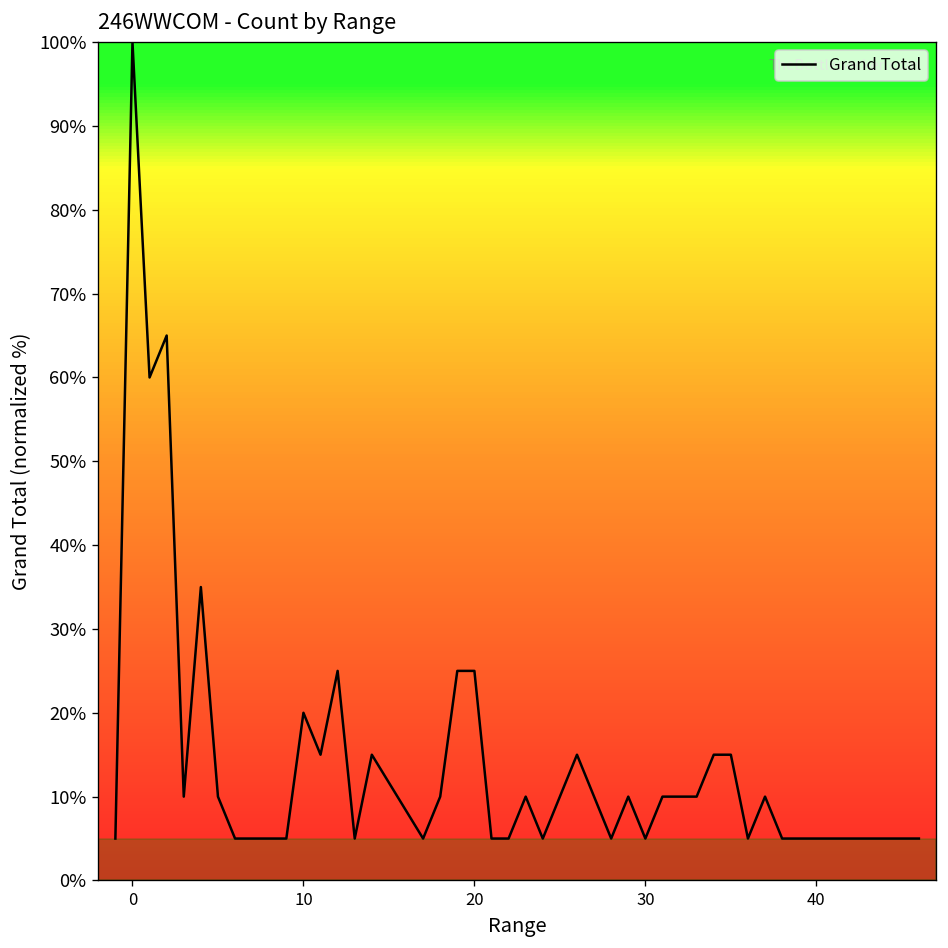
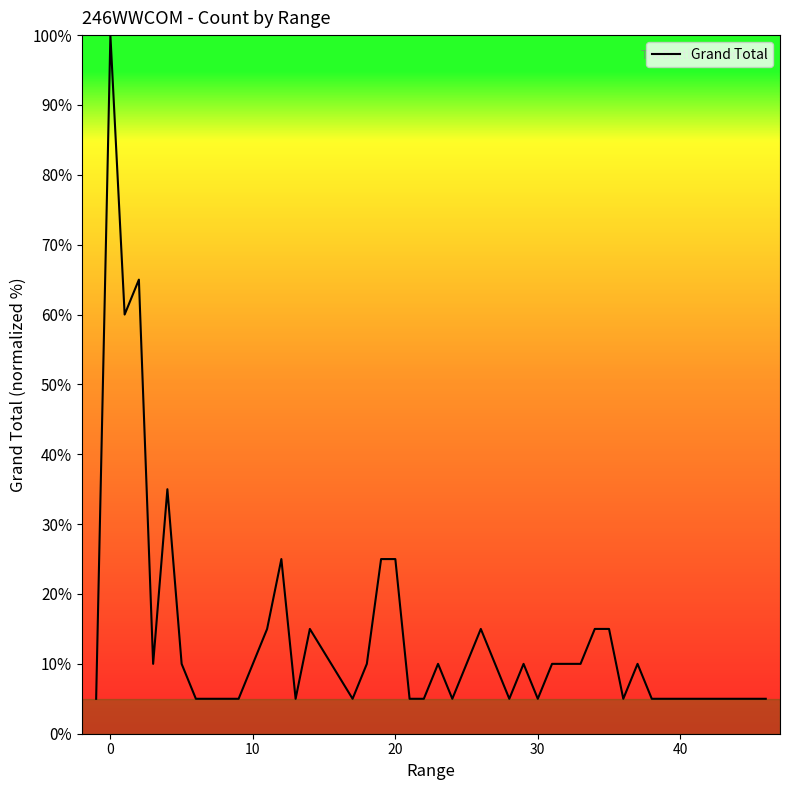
  {
    "0": "100%",
-   "10": "20%",
+   "10": "10%",
    "20": "25%",
    "30": "5%",
    "40": "5%"
  }
